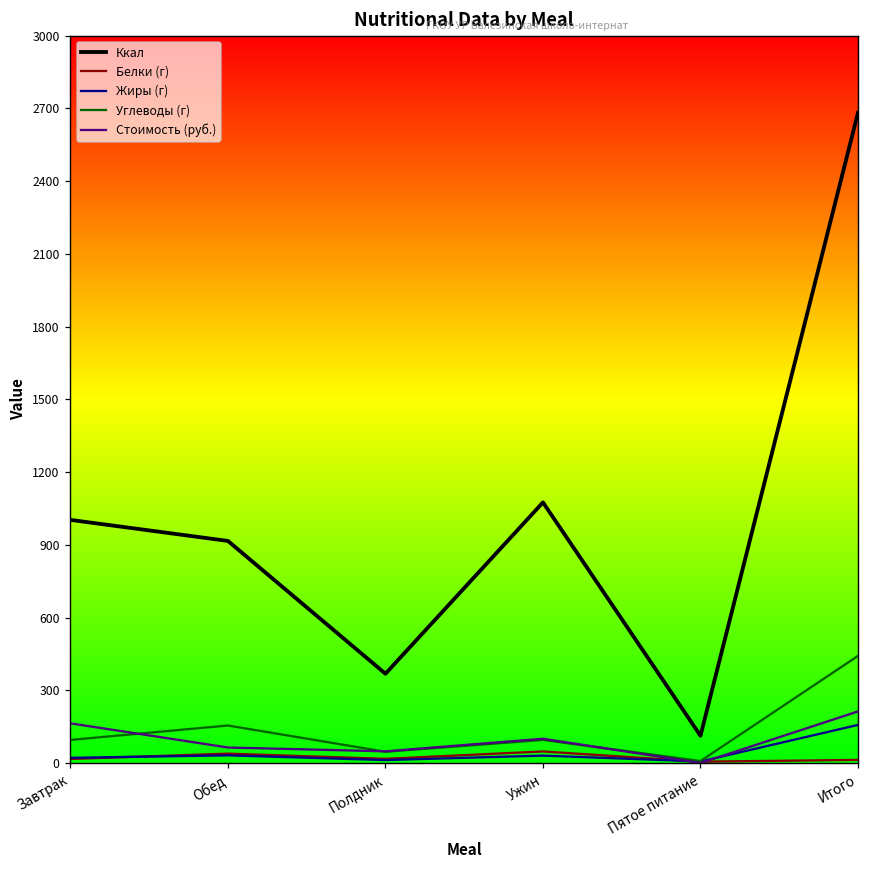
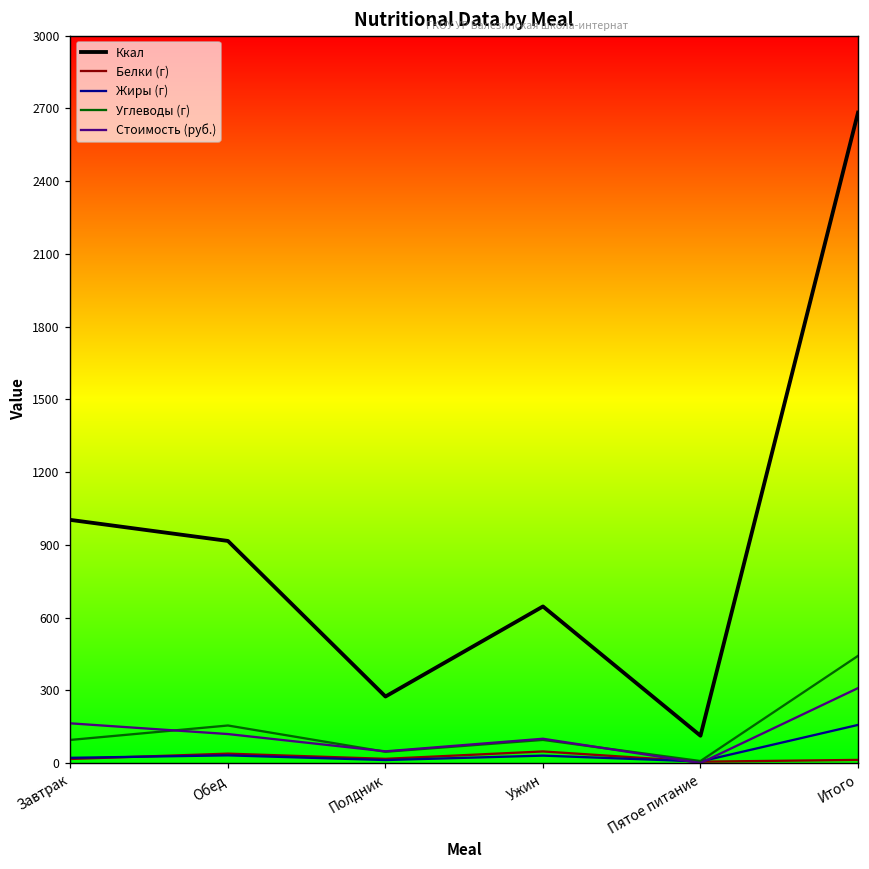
  {
    "Ккал": {
      "Завтрак": 1000,
      "Обед": 920,
-     "Полдник": 370,
-     "Ужин": 1070,
+     "Полдник": 270,
+     "Ужин": 650,
      "Пятое питание": 110,
      "Итого": 2680
    },
    "Белки (г)": {
      "Ужин": 50,
      "Итого": 10
    },
    "Жиры (г)": {
      "Ужин": 30,
      "Итого": 160
    },
    "Углеводы (г)": {
      "Завтрак": 100,
      "Обед": 150,
      "Итого": 440
    },
    "Стоимость (руб.)": {
      "Завтрак": 160,
-     "Обед": 60,
-     "Итого": 210
+     "Обед": 120,
+     "Итого": 310
    }
  }
